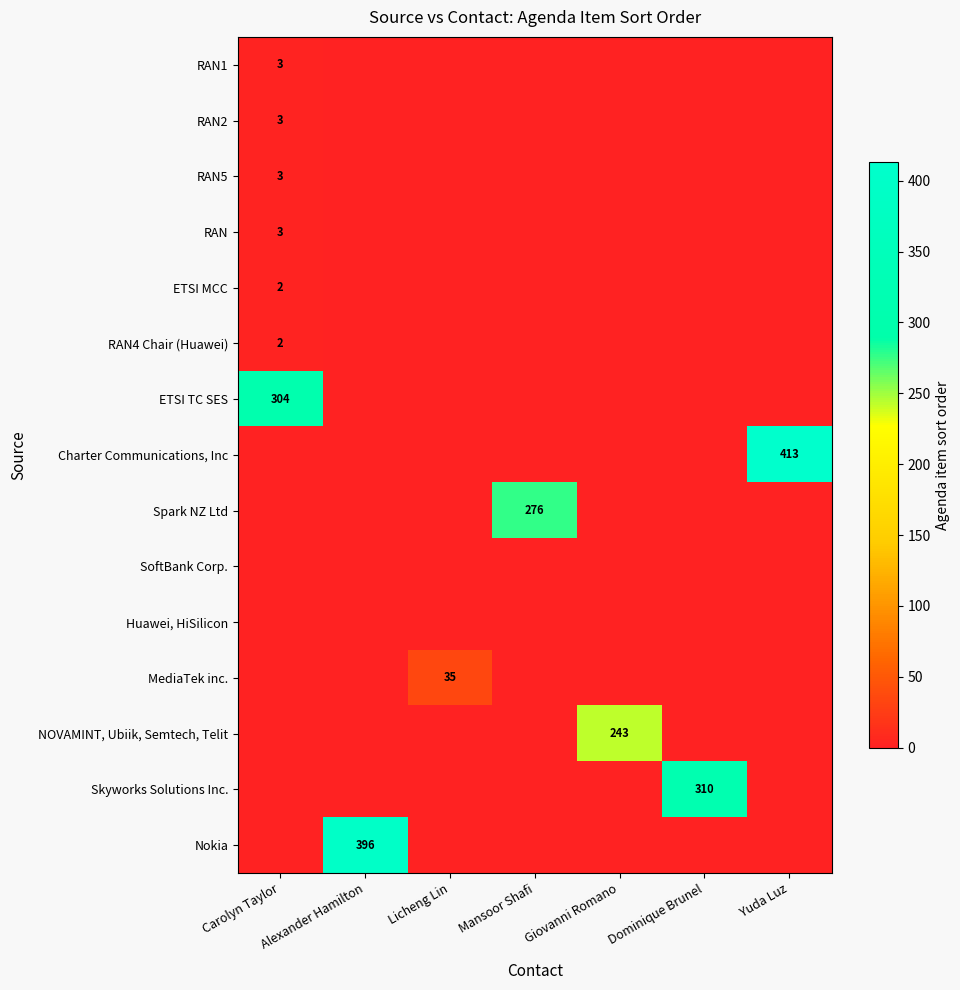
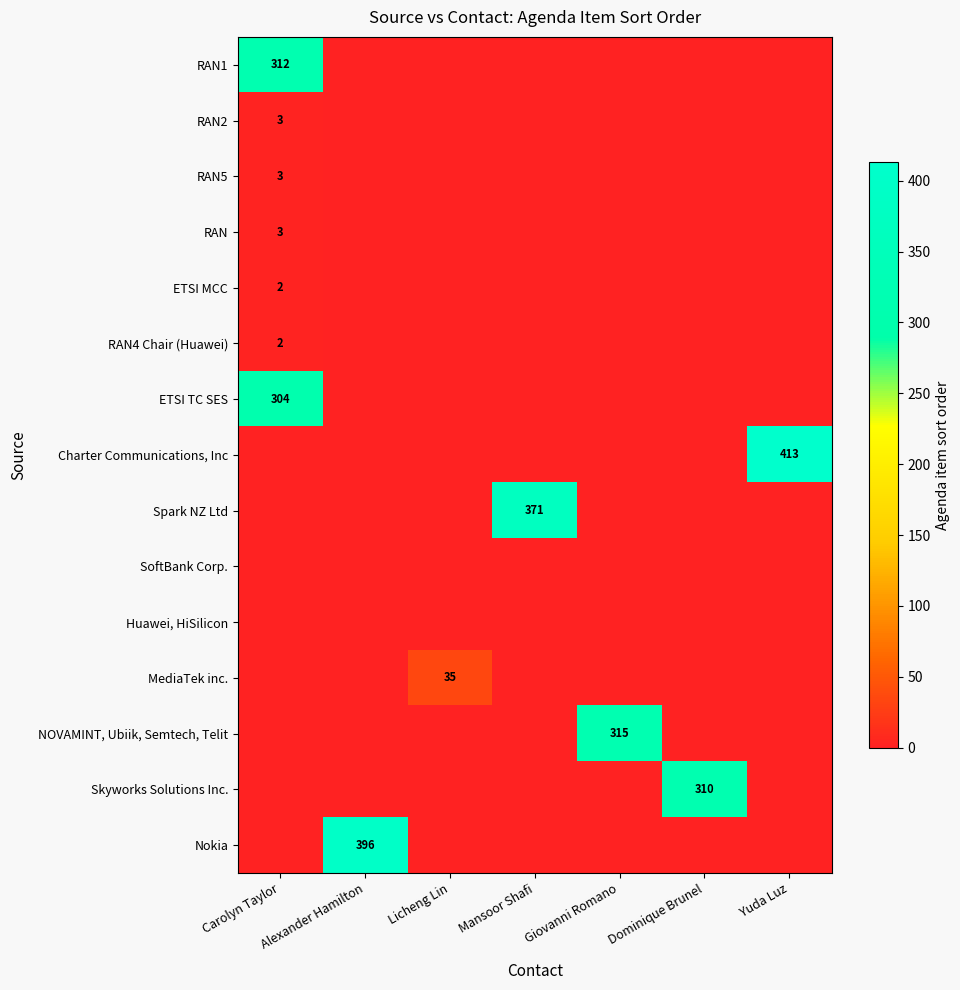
  {
    "RAN1": {
-     "Carolyn Taylor": 3
+     "Carolyn Taylor": 312
    },
    "RAN2": {
      "Carolyn Taylor": 3
    },
    "RAN5": {
      "Carolyn Taylor": 3
    },
    "RAN": {
      "Carolyn Taylor": 3
    },
    "ETSI MCC": {
      "Carolyn Taylor": 2
    },
    "RAN4 Chair (Huawei)": {
      "Carolyn Taylor": 2
    },
    "ETSI TC SES": {
      "Carolyn Taylor": 304
    },
    "Charter Communications, Inc": {
      "Yuda Luz": 413
    },
    "Spark NZ Ltd": {
-     "Mansoor Shafi": 276
+     "Mansoor Shafi": 371
    },
    "MediaTek inc.": {
      "Licheng Lin": 35
    },
    "NOVAMINT, Ubiik, Semtech, Telit": {
-     "Giovanni Romano": 243
+     "Giovanni Romano": 315
    },
    "Skyworks Solutions Inc.": {
      "Dominique Brunel": 310
    },
    "Nokia": {
      "Alexander Hamilton": 396
    }
  }
